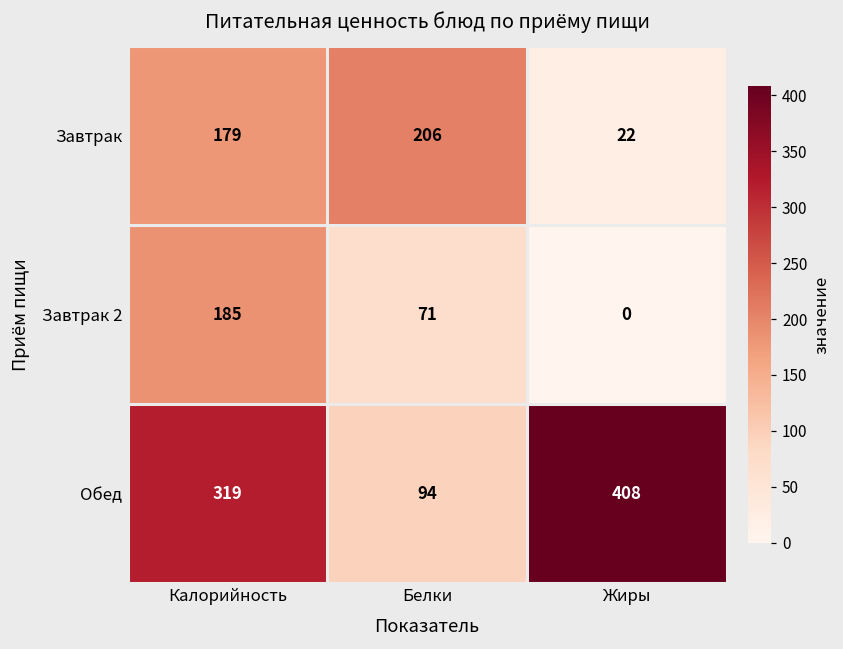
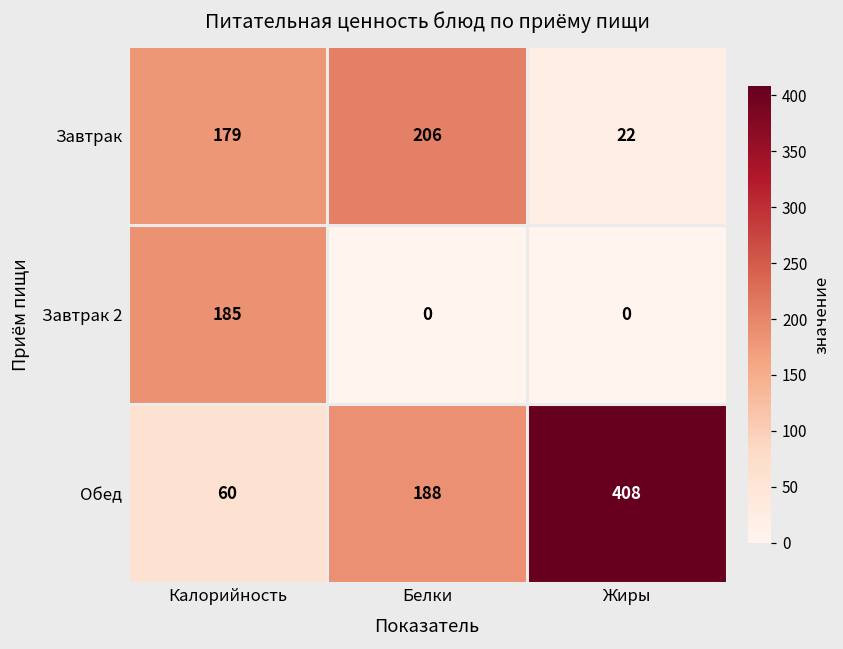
  {
    "Завтрак": {
      "Калорийность": 179,
      "Белки": 206,
      "Жиры": 22
    },
    "Завтрак 2": {
      "Калорийность": 185,
-     "Белки": 71,
+     "Белки": 0,
      "Жиры": 0
    },
    "Обед": {
-     "Калорийность": 319,
-     "Белки": 94,
+     "Калорийность": 60,
+     "Белки": 188,
      "Жиры": 408
    }
  }
